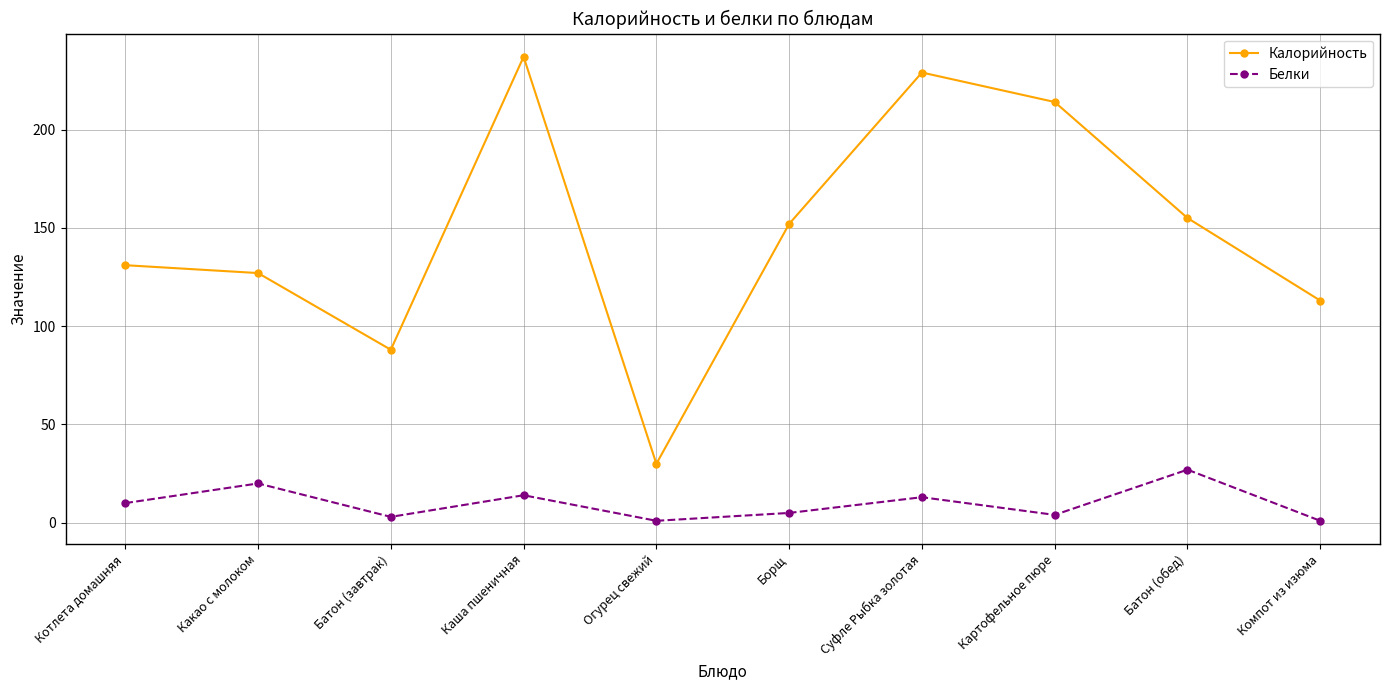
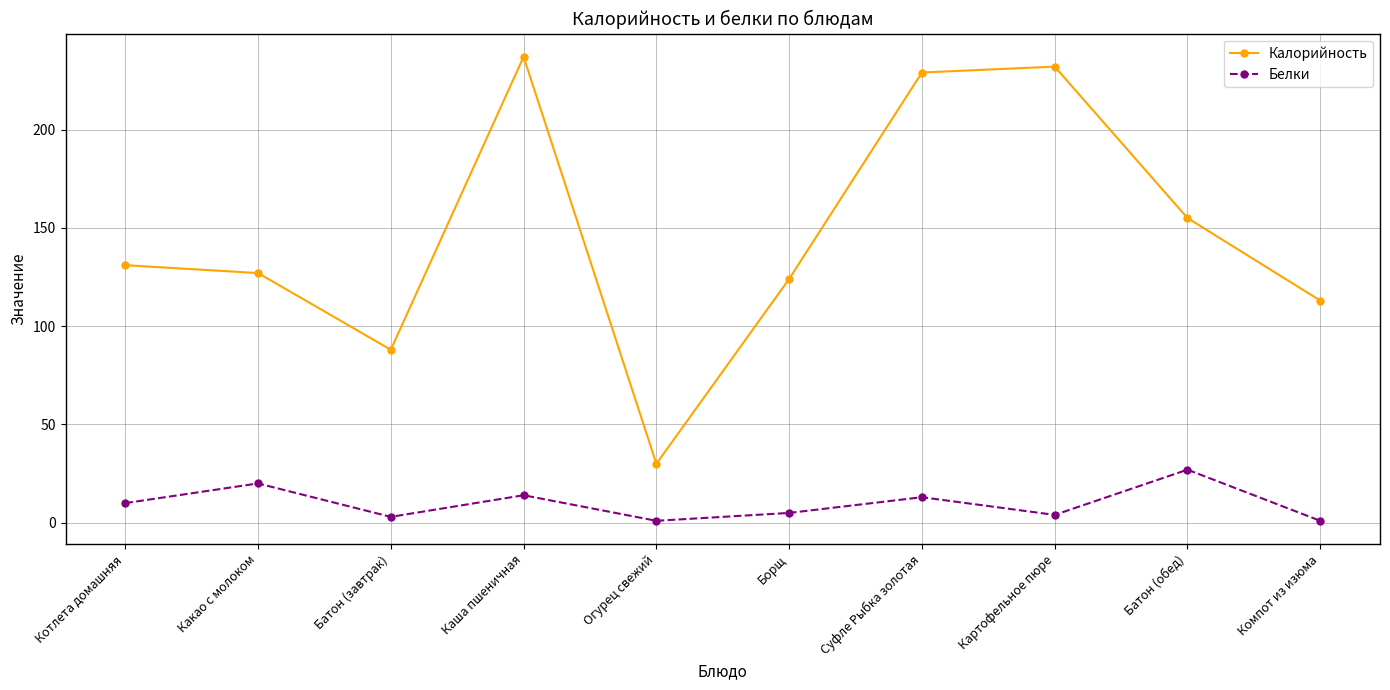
  {
    "Калорийность": {
      "Котлета домашняя": 131,
      "Какао с молоком": 127,
      "Батон (завтрак)": 88,
      "Каша пшеничная": 237,
      "Огурец свежий": 30,
-     "Борщ": 152,
+     "Борщ": 124,
      "Суфле Рыбка золотая": 229,
-     "Картофельное пюре": 214,
+     "Картофельное пюре": 232,
      "Батон (обед)": 155,
      "Компот из изюма": 113
    },
    "Белки": {
      "Котлета домашняя": 10,
      "Какао с молоком": 20,
      "Батон (завтрак)": 3,
      "Каша пшеничная": 14,
      "Огурец свежий": 1,
      "Борщ": 5,
      "Суфле Рыбка золотая": 13,
      "Картофельное пюре": 4,
      "Батон (обед)": 27,
      "Компот из изюма": 1
    }
  }
